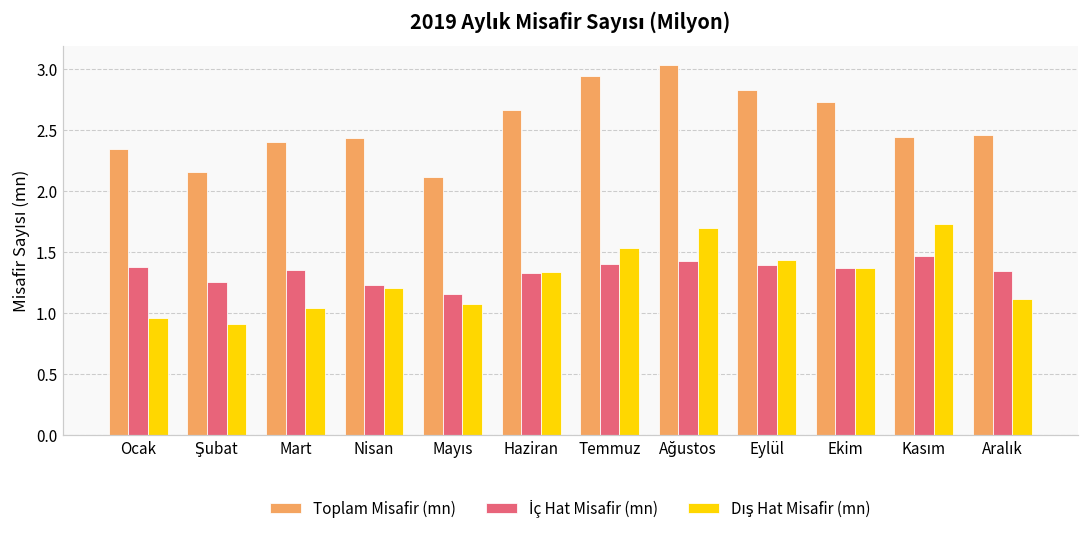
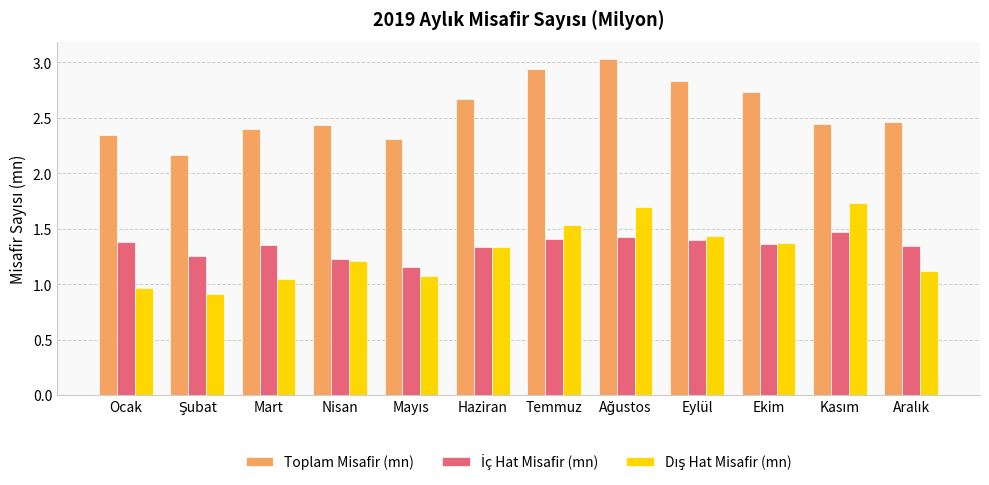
  {
    "Toplam Misafir (mn)": {
      "Ocak": 2.34,
      "Şubat": 2.16,
      "Mart": 2.40,
      "Nisan": 2.44,
-     "Mayıs": 2.11,
+     "Mayıs": 2.31,
      "Haziran": 2.67,
      "Temmuz": 2.94,
      "Ağustos": 3.03,
      "Eylül": 2.83,
      "Ekim": 2.73,
      "Kasım": 2.44,
      "Aralık": 2.46
    },
    "İç Hat Misafir (mn)": {
      "Ocak": 1.38,
      "Şubat": 1.25,
      "Mart": 1.35,
      "Nisan": 1.23,
      "Mayıs": 1.15,
      "Haziran": 1.33,
      "Temmuz": 1.41,
      "Ağustos": 1.42,
      "Eylül": 1.39,
      "Ekim": 1.37,
      "Kasım": 1.47,
      "Aralık": 1.34
    },
    "Dış Hat Misafir (mn)": {
      "Ocak": 0.96,
      "Şubat": 0.91,
      "Mart": 1.05,
      "Nisan": 1.21,
      "Mayıs": 1.08,
      "Haziran": 1.34,
      "Temmuz": 1.54,
      "Ağustos": 1.70,
      "Eylül": 1.43,
      "Ekim": 1.37,
      "Kasım": 1.73,
      "Aralık": 1.11
    }
  }
